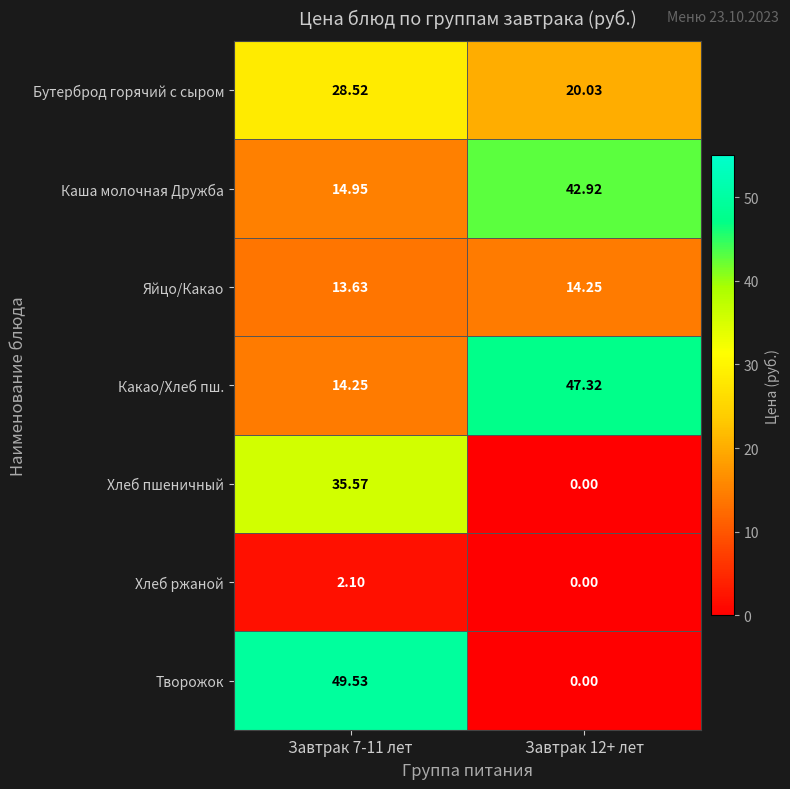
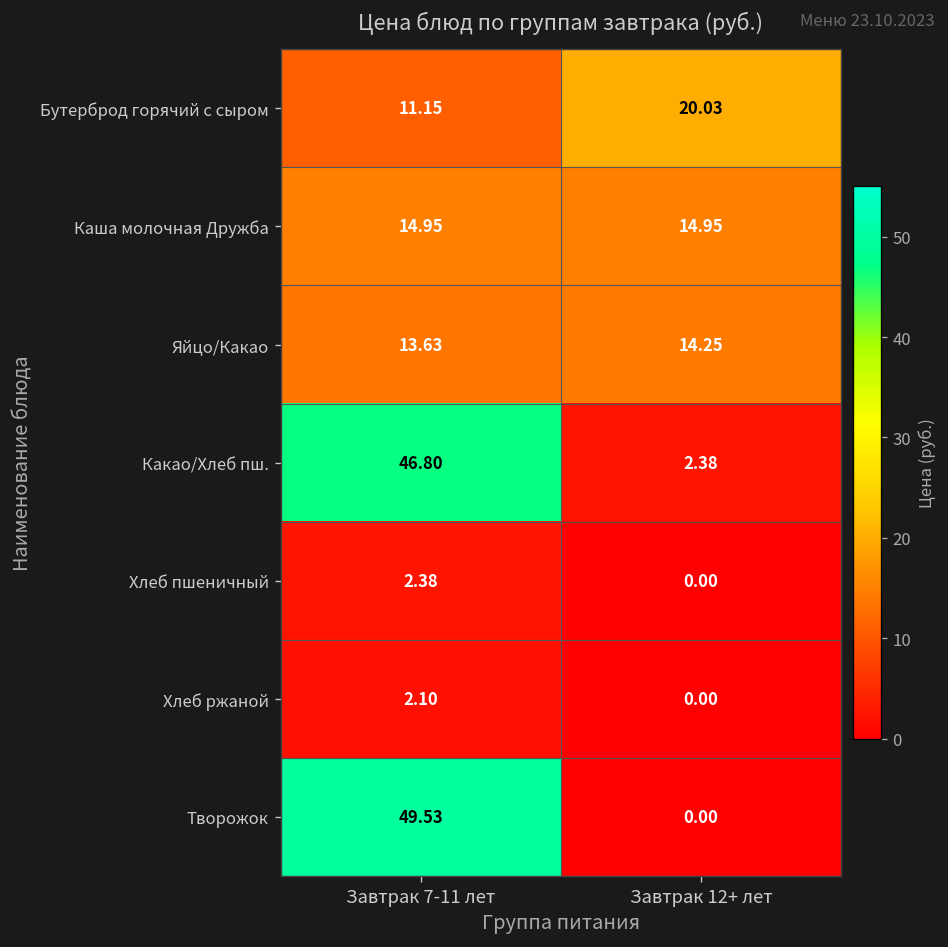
  {
    "Бутерброд горячий с сыром": {
-     "Завтрак 7-11 лет": 28.52,
+     "Завтрак 7-11 лет": 11.15,
      "Завтрак 12+ лет": 20.03
    },
    "Каша молочная Дружба": {
      "Завтрак 7-11 лет": 14.95,
-     "Завтрак 12+ лет": 42.92
+     "Завтрак 12+ лет": 14.95
    },
    "Яйцо/Какао": {
      "Завтрак 7-11 лет": 13.63,
      "Завтрак 12+ лет": 14.25
    },
    "Какао/Хлеб пш.": {
-     "Завтрак 7-11 лет": 14.25,
-     "Завтрак 12+ лет": 47.32
+     "Завтрак 7-11 лет": 46.80,
+     "Завтрак 12+ лет": 2.38
    },
    "Хлеб пшеничный": {
-     "Завтрак 7-11 лет": 35.57,
+     "Завтрак 7-11 лет": 2.38,
      "Завтрак 12+ лет": 0.00
    },
    "Хлеб ржаной": {
      "Завтрак 7-11 лет": 2.10,
      "Завтрак 12+ лет": 0.00
    },
    "Творожок": {
      "Завтрак 7-11 лет": 49.53,
      "Завтрак 12+ лет": 0.00
    }
  }
